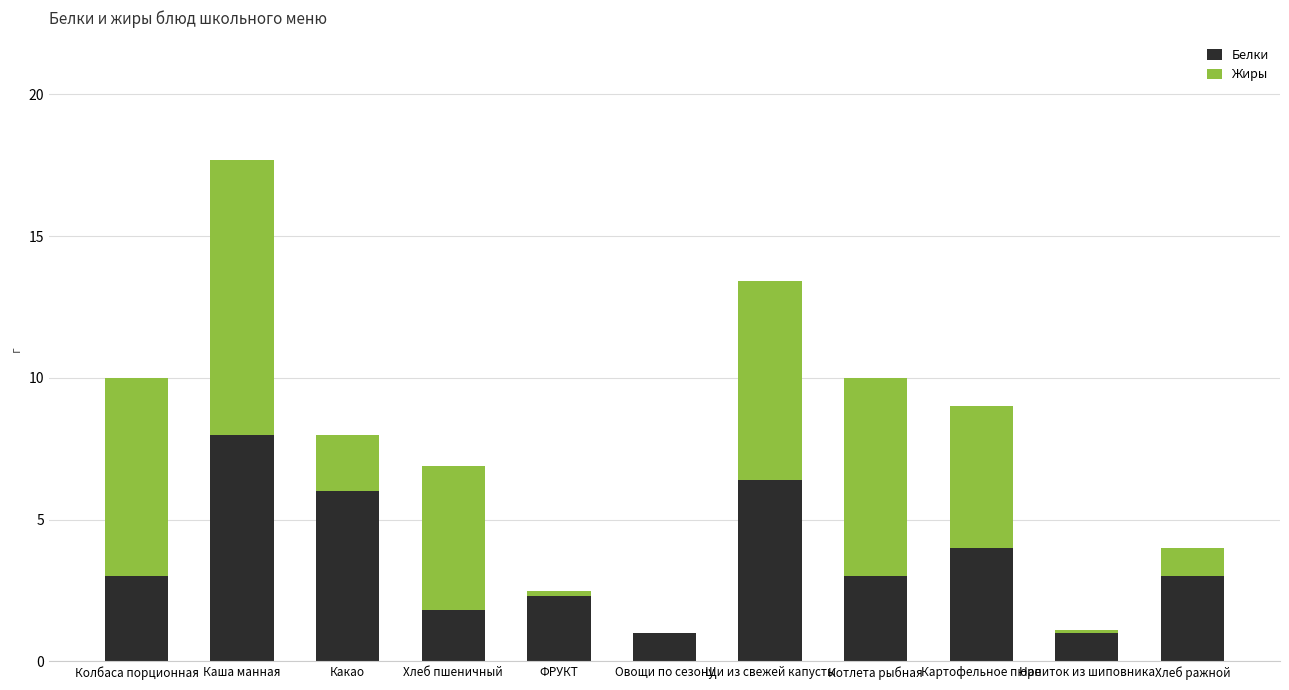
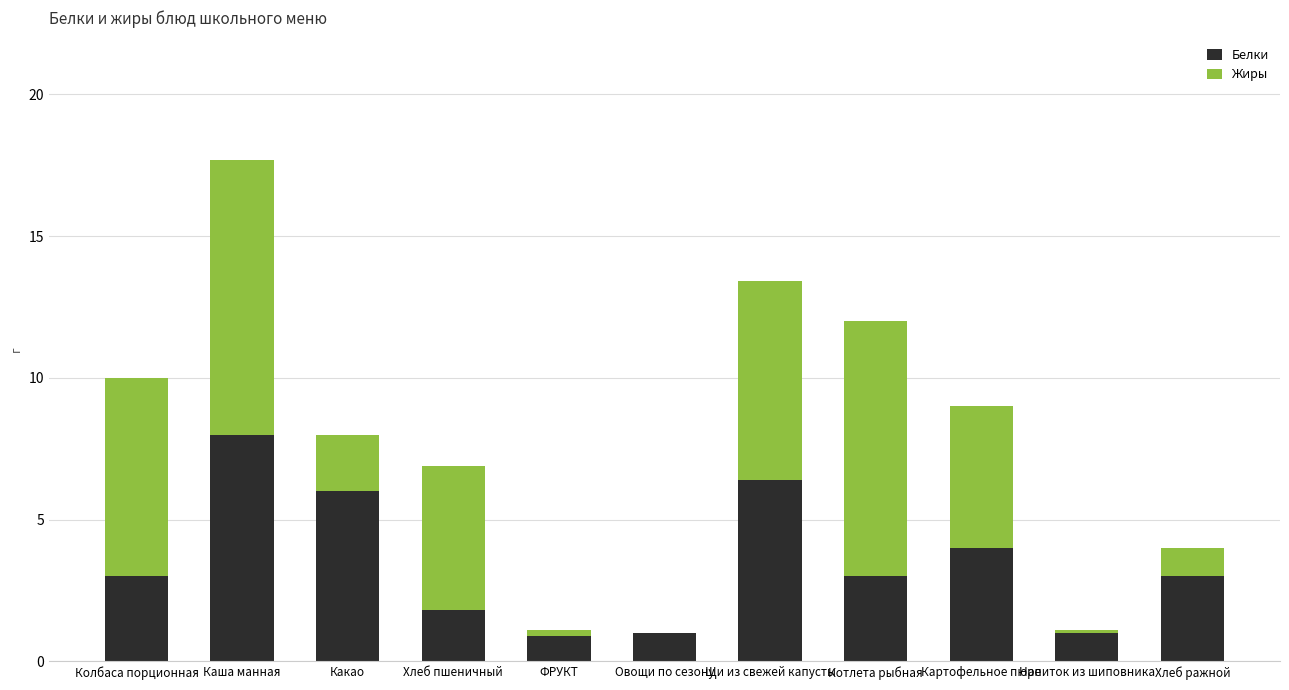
  {
    "Белки": {
      "Колбаса порционная": 3.0,
      "Каша манная": 8.0,
      "Какао": 6.0,
      "Хлеб пшеничный": 1.8,
-     "ФРУКТ": 2.3,
+     "ФРУКТ": 0.9,
      "Овощи по сезону": 1.0,
      "Щи из свежей капусты": 6.4,
      "Котлета рыбная": 3.0,
      "Хлеб ражной": 3.0
    },
    "Жиры": {
      "Колбаса порционная": 7,
      "Каша манная": 9.7,
      "Какао": 2,
      "Хлеб пшеничный": 5.1,
      "ФРУКТ": 0.2,
      "Овощи по сезону": 0,
      "Щи из свежей капусты": 7,
-     "Котлета рыбная": 7,
+     "Котлета рыбная": 9,
      "Хлеб ражной": 1
    }
  }
